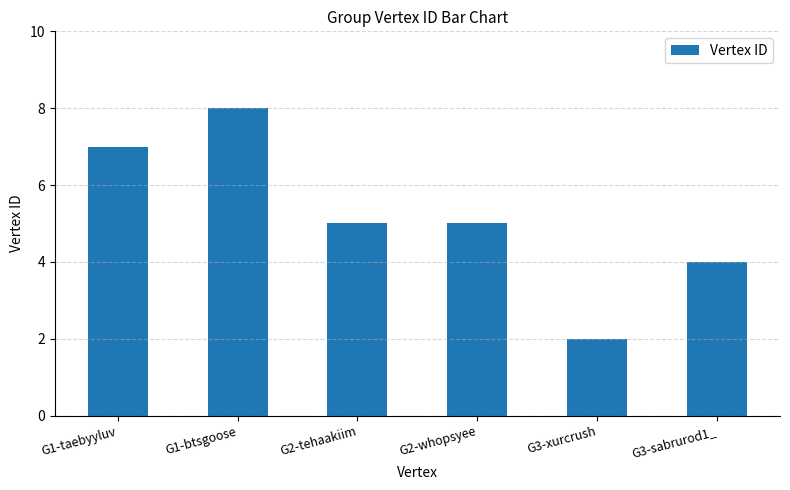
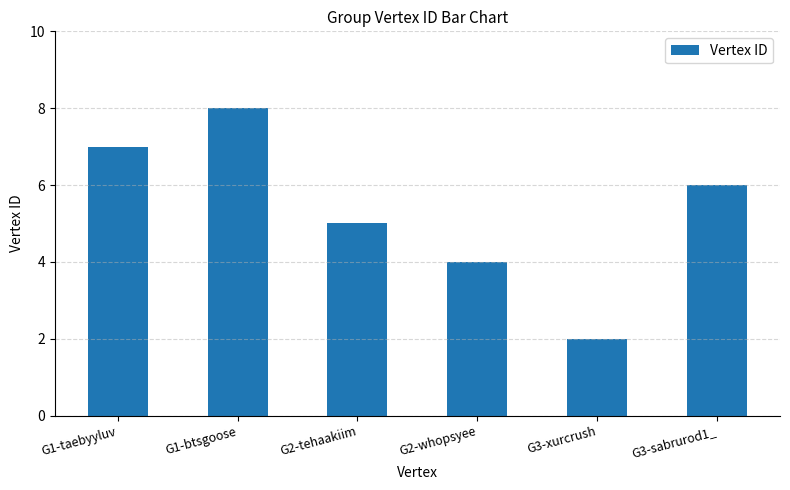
  {
    "G1-taebyyluv": 7,
    "G1-btsgoose": 8,
    "G2-tehaakiim": 5,
-   "G2-whopsyee": 5,
+   "G2-whopsyee": 4,
    "G3-xurcrush": 2,
-   "G3-sabrurod1_": 4
+   "G3-sabrurod1_": 6
  }
